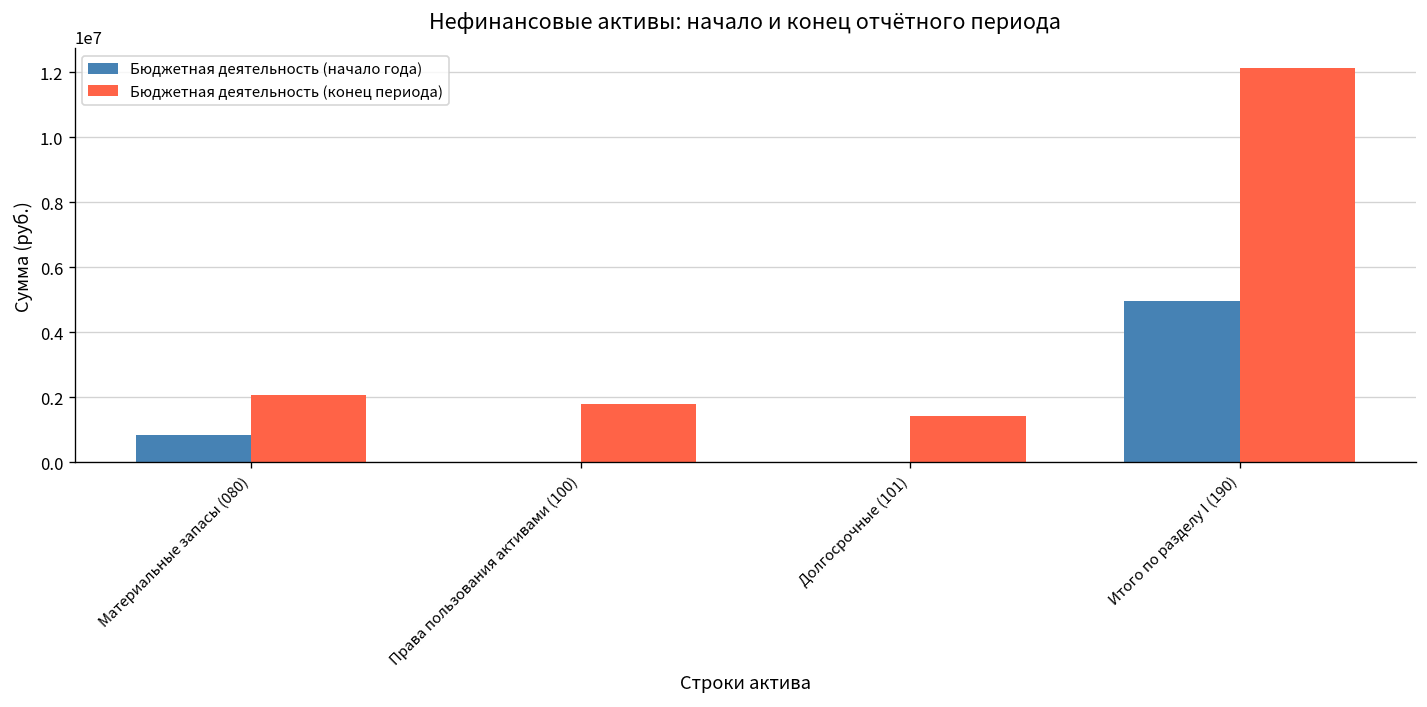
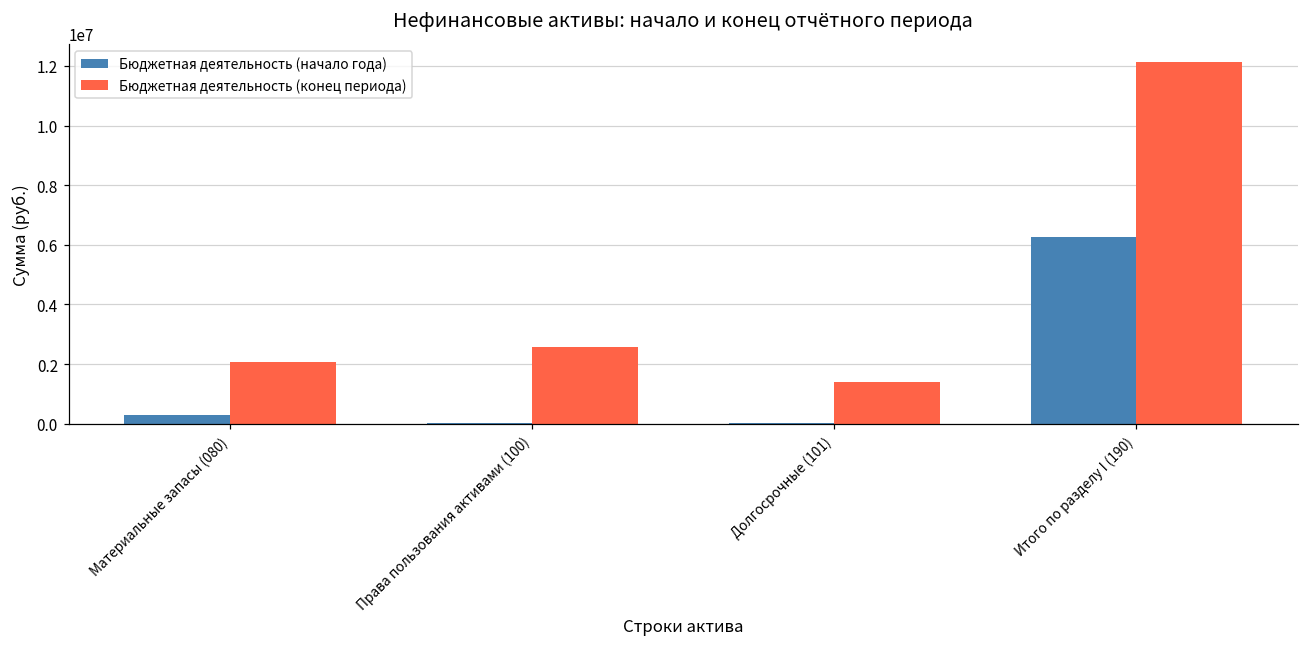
  {
    "Бюджетная деятельность (начало года)": {
-     "Материальные запасы (080)": 800000,
-     "Итого по разделу I (190)": 5000000
+     "Материальные запасы (080)": 300000,
+     "Итого по разделу I (190)": 6300000
    },
    "Бюджетная деятельность (конец периода)": {
      "Материальные запасы (080)": 2100000,
-     "Права пользования активами (100)": 1800000,
+     "Права пользования активами (100)": 2600000,
      "Долгосрочные (101)": 1400000,
      "Итого по разделу I (190)": 12100000
    }
  }
